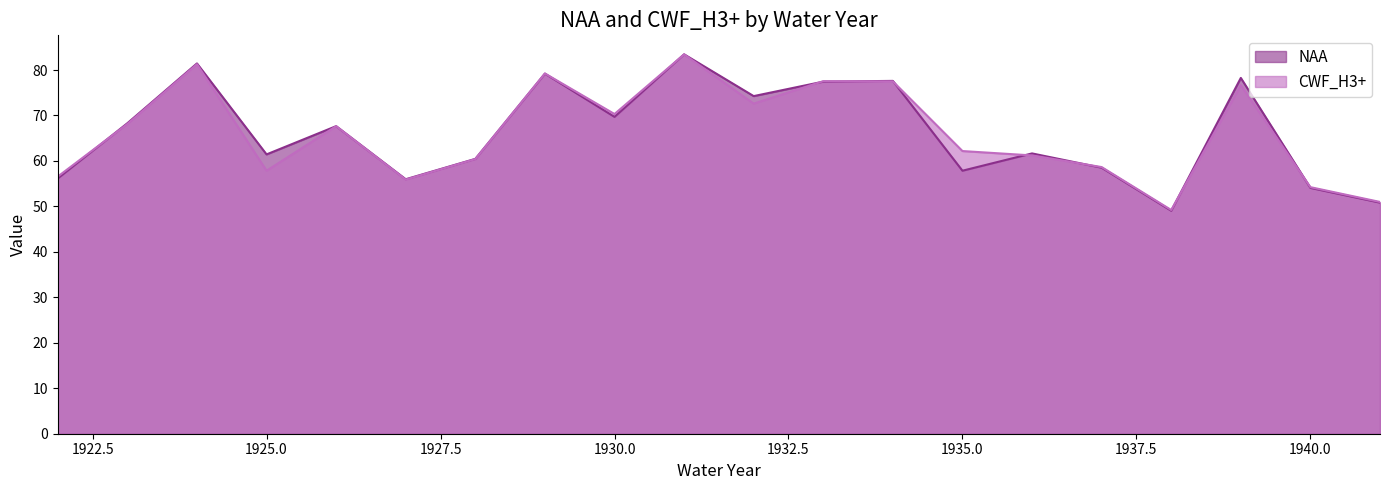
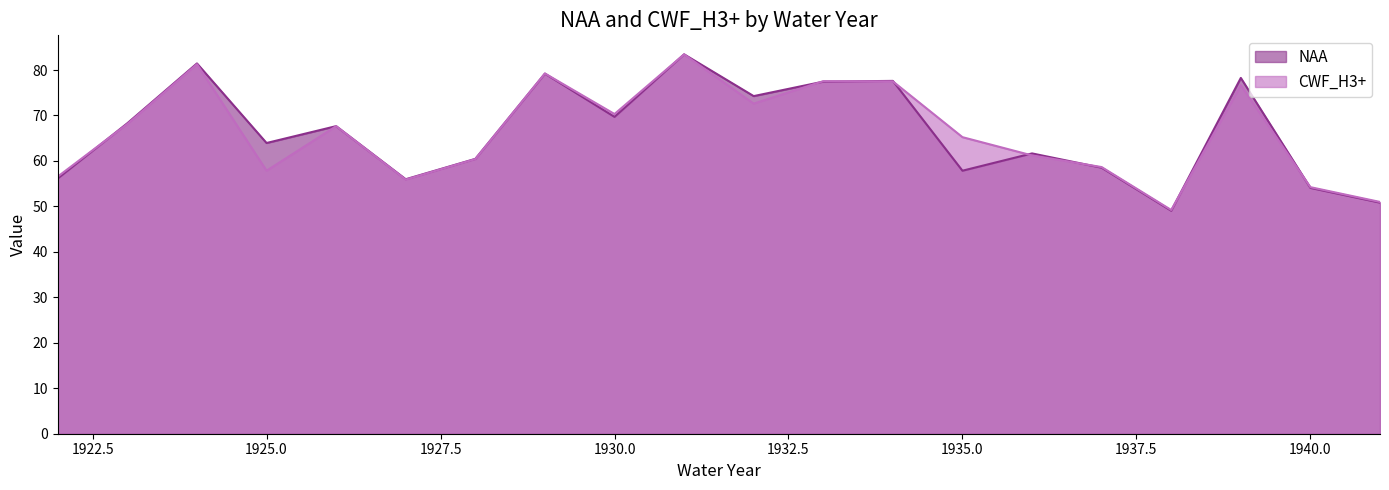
  {
    "NAA": {
-     "1925.0": 61,
+     "1925.0": 64,
      "1930.0": 70,
      "1935.0": 58
    },
    "CWF_H3+": {
      "1925.0": 58,
      "1930.0": 70,
-     "1935.0": 62
+     "1935.0": 65
    }
  }
